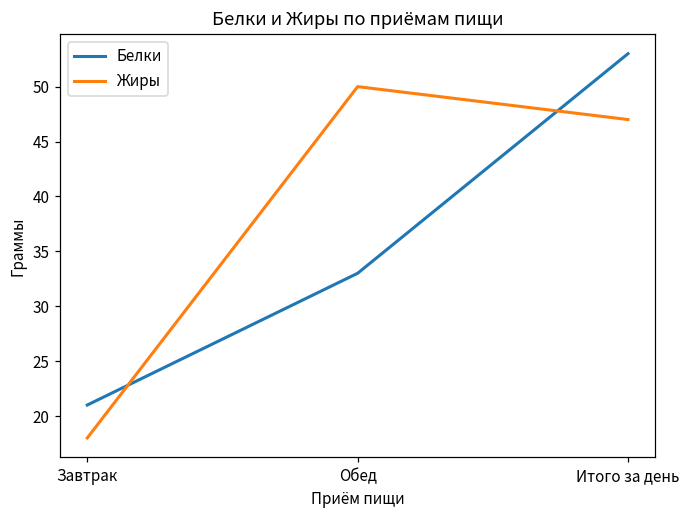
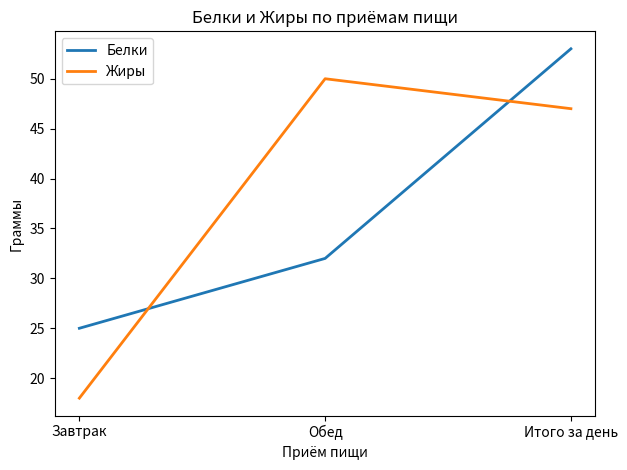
  {
    "Белки": {
-     "Завтрак": 21,
-     "Обед": 33,
+     "Завтрак": 25,
+     "Обед": 32,
      "Итого за день": 53
    },
    "Жиры": {
      "Завтрак": 18,
      "Обед": 50,
      "Итого за день": 47
    }
  }
